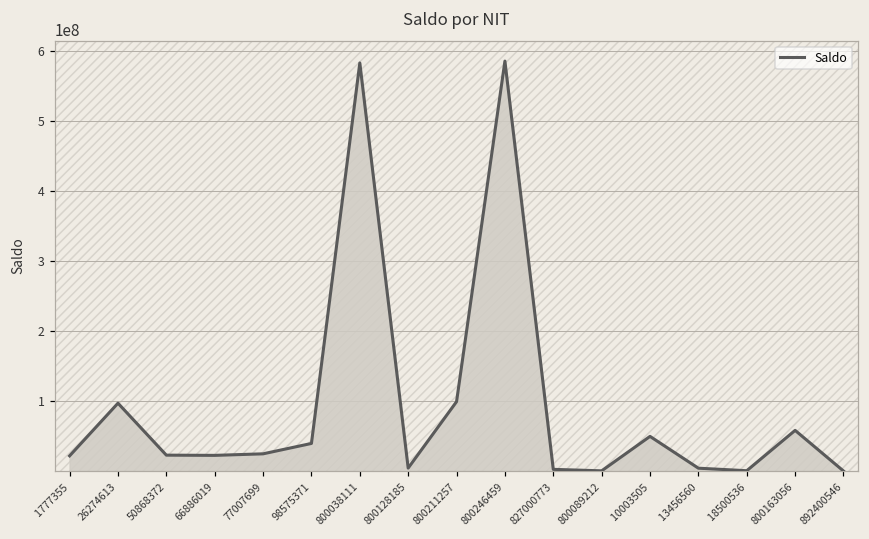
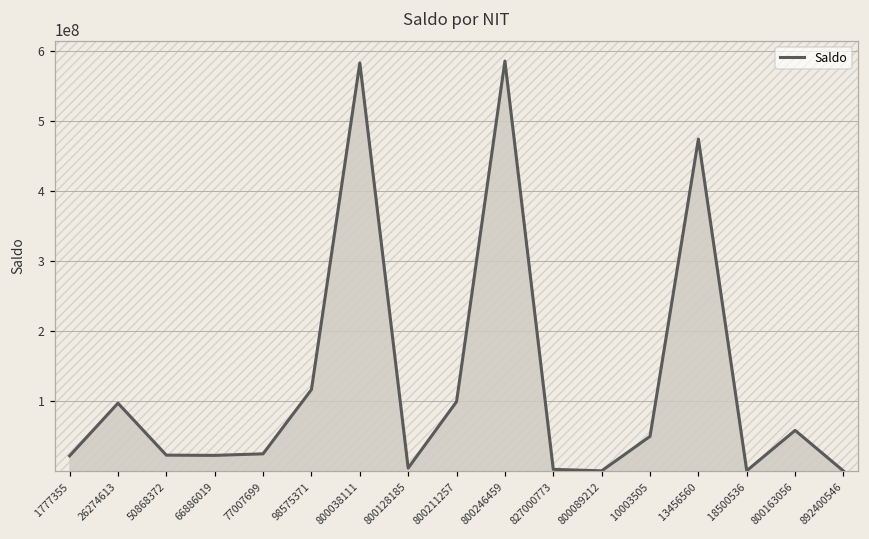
  {
    "1777355": 20000000,
    "26274613": 100000000,
    "50868372": 20000000,
    "66886019": 20000000,
    "77007699": 20000000,
-   "98575371": 40000000,
+   "98575371": 120000000,
    "800038111": 580000000,
    "800128185": 0,
    "800211257": 100000000,
    "800246459": 590000000,
    "827000773": 0,
    "800089212": 0,
    "10003505": 50000000,
-   "13456560": 0,
+   "13456560": 470000000,
    "18500536": 0,
    "800163056": 60000000,
    "892400546": 0
  }
